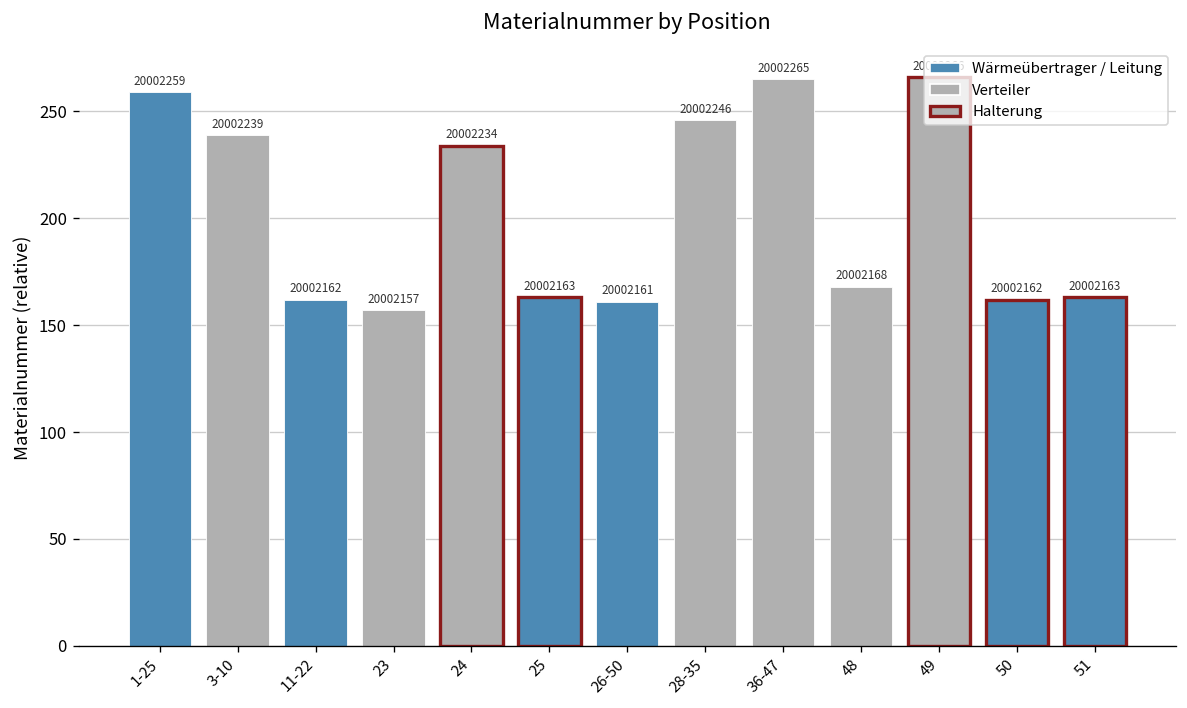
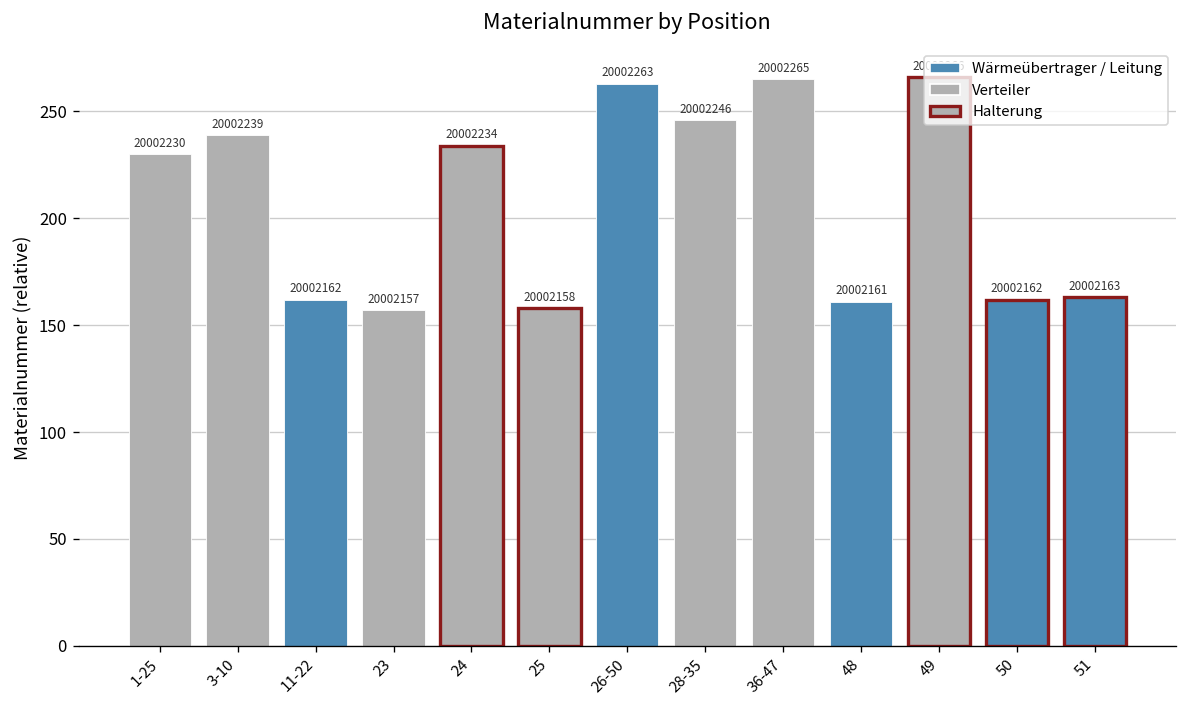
  {
-   "1-25": 20002259,
-   "25": 20002163,
-   "26-50": 20002161,
-   "48": 20002168
+   "1-25": 20002230,
+   "25": 20002158,
+   "26-50": 20002263,
+   "48": 20002161
  }
